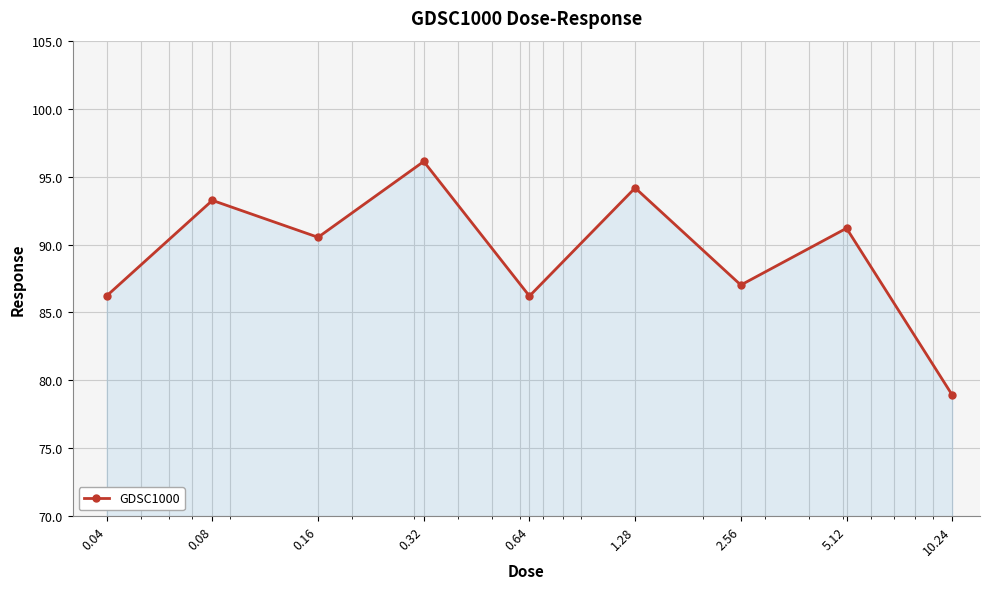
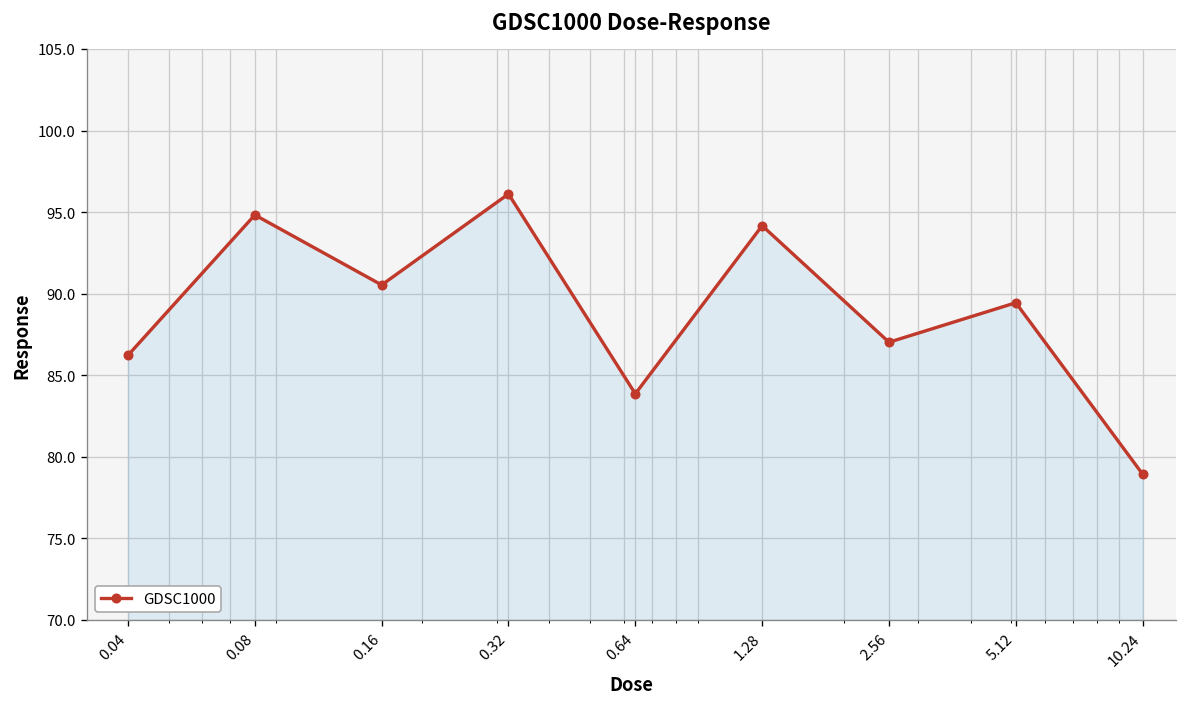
  {
    "0.04": 86.2,
-   "0.08": 93.2,
+   "0.08": 94.8,
    "0.16": 90.5,
    "0.32": 96.1,
-   "0.64": 86.2,
+   "0.64": 83.9,
    "1.28": 94.2,
    "2.56": 87.0,
-   "5.12": 91.2,
+   "5.12": 89.4,
    "10.24": 78.9
  }
